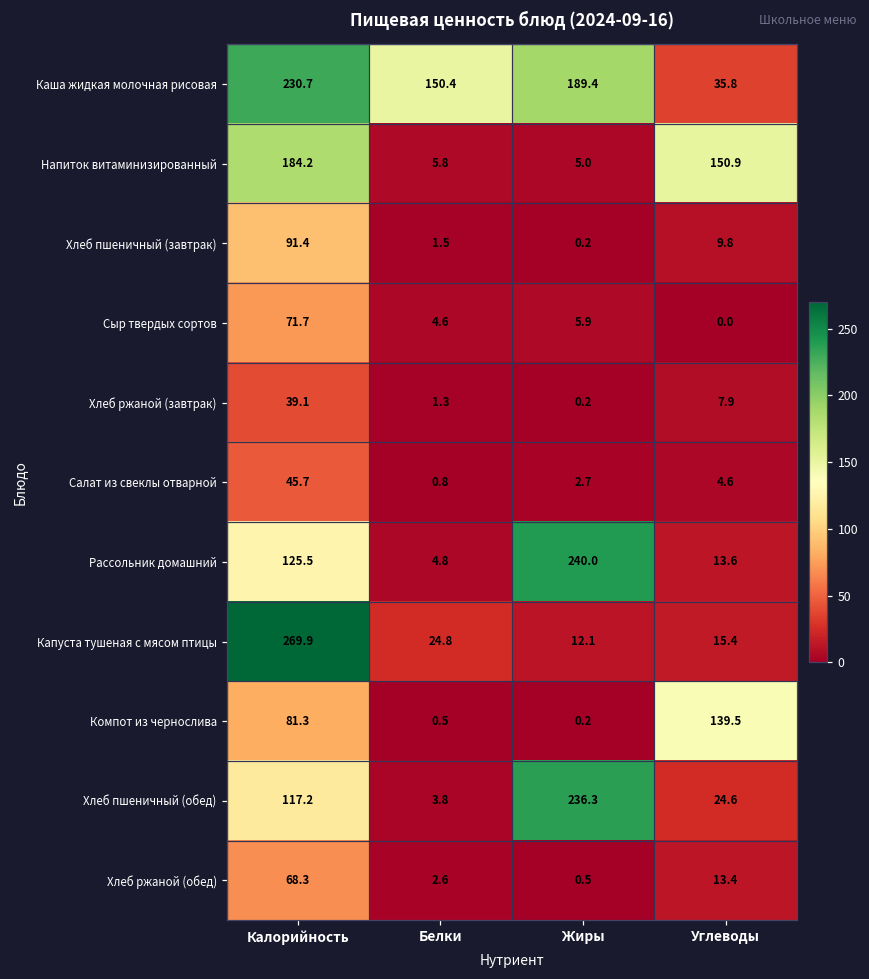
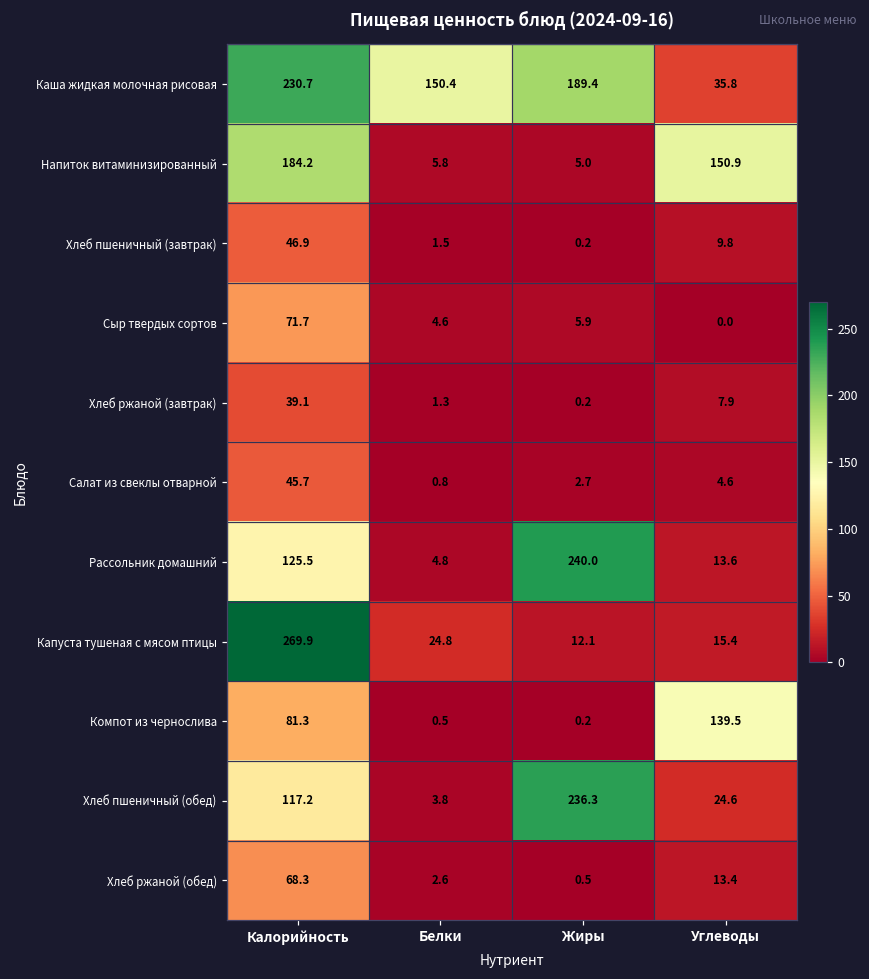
  {
    "Каша жидкая молочная рисовая": {
      "Калорийность": 230.7,
      "Белки": 150.4,
      "Жиры": 189.4,
      "Углеводы": 35.8
    },
    "Напиток витаминизированный": {
      "Калорийность": 184.2,
      "Белки": 5.8,
      "Жиры": 5.0,
      "Углеводы": 150.9
    },
    "Хлеб пшеничный (завтрак)": {
-     "Калорийность": 91.4,
+     "Калорийность": 46.9,
      "Белки": 1.5,
      "Жиры": 0.2,
      "Углеводы": 9.8
    },
    "Сыр твердых сортов": {
      "Калорийность": 71.7,
      "Белки": 4.6,
      "Жиры": 5.9,
      "Углеводы": 0.0
    },
    "Хлеб ржаной (завтрак)": {
      "Калорийность": 39.1,
      "Белки": 1.3,
      "Жиры": 0.2,
      "Углеводы": 7.9
    },
    "Салат из свеклы отварной": {
      "Калорийность": 45.7,
      "Белки": 0.8,
      "Жиры": 2.7,
      "Углеводы": 4.6
    },
    "Рассольник домашний": {
      "Калорийность": 125.5,
      "Белки": 4.8,
      "Жиры": 240.0,
      "Углеводы": 13.6
    },
    "Капуста тушеная с мясом птицы": {
      "Калорийность": 269.9,
      "Белки": 24.8,
      "Жиры": 12.1,
      "Углеводы": 15.4
    },
    "Компот из чернослива": {
      "Калорийность": 81.3,
      "Белки": 0.5,
      "Жиры": 0.2,
      "Углеводы": 139.5
    },
    "Хлеб пшеничный (обед)": {
      "Калорийность": 117.2,
      "Белки": 3.8,
      "Жиры": 236.3,
      "Углеводы": 24.6
    },
    "Хлеб ржаной (обед)": {
      "Калорийность": 68.3,
      "Белки": 2.6,
      "Жиры": 0.5,
      "Углеводы": 13.4
    }
  }
